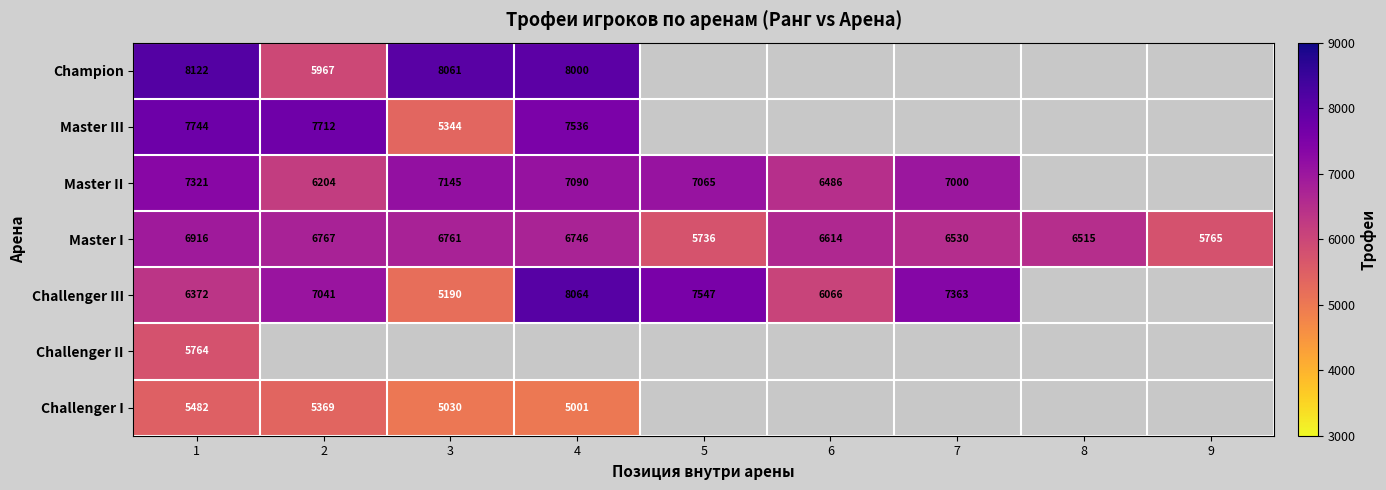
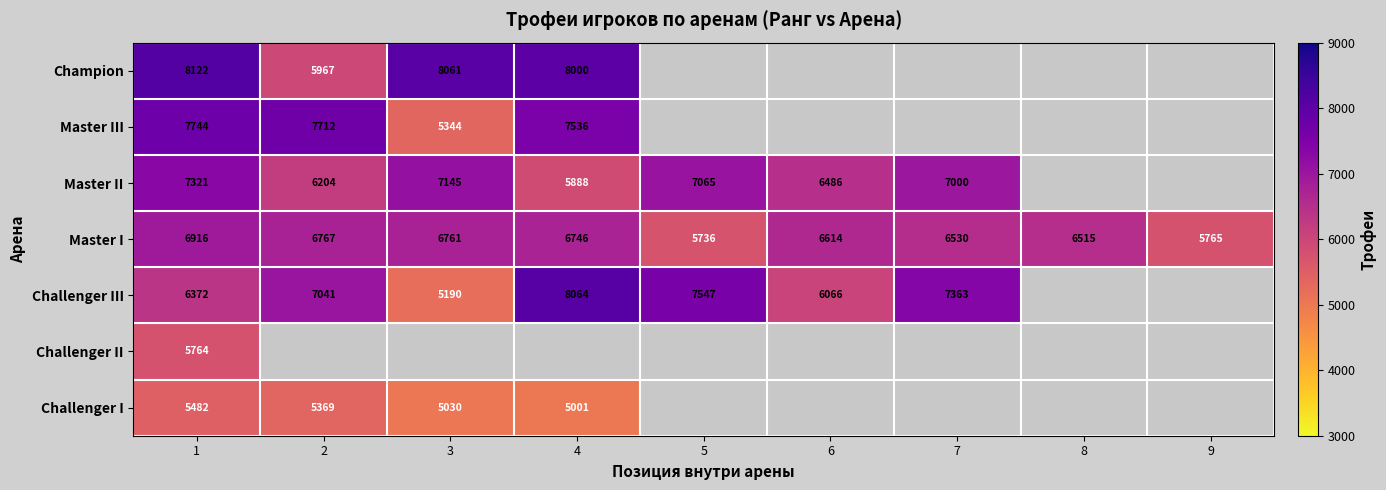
  {
    "Champion": {
      "1": 8122,
      "2": 5967,
      "3": 8061,
      "4": 8000
    },
    "Master III": {
      "1": 7744,
      "2": 7712,
      "3": 5344,
      "4": 7536
    },
    "Master II": {
      "1": 7321,
      "2": 6204,
      "3": 7145,
-     "4": 7090,
+     "4": 5888,
      "5": 7065,
      "6": 6486,
      "7": 7000
    },
    "Master I": {
      "1": 6916,
      "2": 6767,
      "3": 6761,
      "4": 6746,
      "5": 5736,
      "6": 6614,
      "7": 6530,
      "8": 6515,
      "9": 5765
    },
    "Challenger III": {
      "1": 6372,
      "2": 7041,
      "3": 5190,
      "4": 8064,
      "5": 7547,
      "6": 6066,
      "7": 7363
    },
    "Challenger II": {
      "1": 5764
    },
    "Challenger I": {
      "1": 5482,
      "2": 5369,
      "3": 5030,
      "4": 5001
    }
  }
